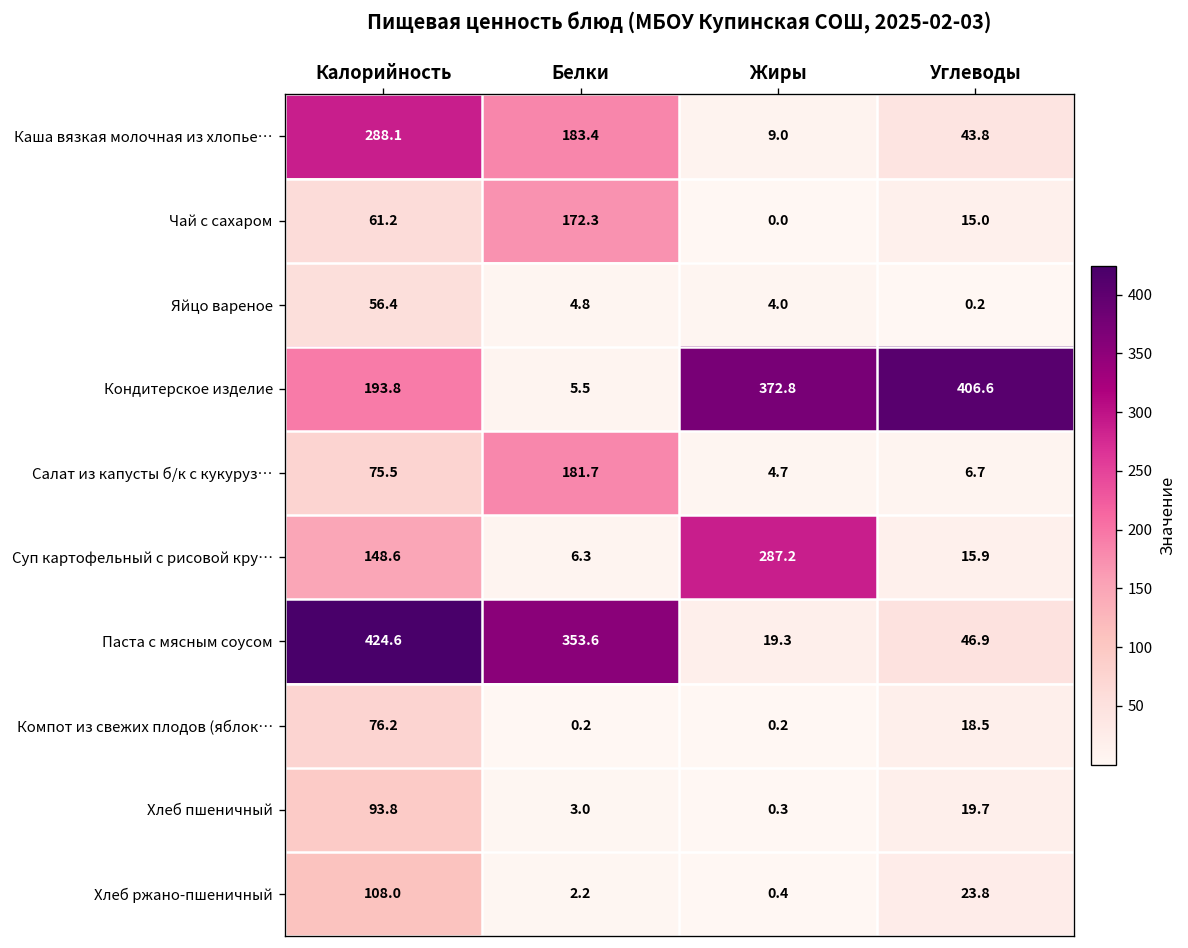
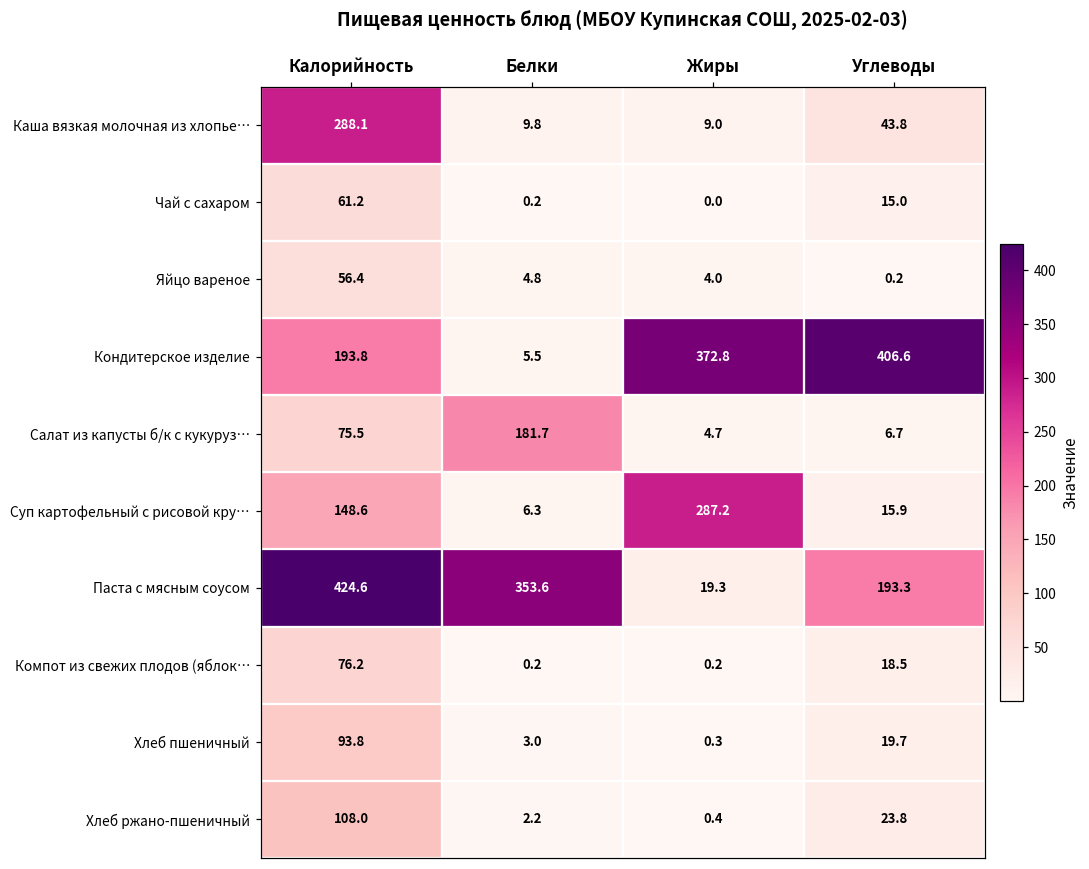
  {
    "Каша вязкая молочная из хлопье…": {
      "Калорийность": 288.1,
-     "Белки": 183.4,
+     "Белки": 9.8,
      "Жиры": 9.0,
      "Углеводы": 43.8
    },
    "Чай с сахаром": {
      "Калорийность": 61.2,
-     "Белки": 172.3,
+     "Белки": 0.2,
      "Жиры": 0.0,
      "Углеводы": 15.0
    },
    "Яйцо вареное": {
      "Калорийность": 56.4,
      "Белки": 4.8,
      "Жиры": 4.0,
      "Углеводы": 0.2
    },
    "Кондитерское изделие": {
      "Калорийность": 193.8,
      "Белки": 5.5,
      "Жиры": 372.8,
      "Углеводы": 406.6
    },
    "Салат из капусты б/к с кукуруз…": {
      "Калорийность": 75.5,
      "Белки": 181.7,
      "Жиры": 4.7,
      "Углеводы": 6.7
    },
    "Суп картофельный с рисовой кру…": {
      "Калорийность": 148.6,
      "Белки": 6.3,
      "Жиры": 287.2,
      "Углеводы": 15.9
    },
    "Паста с мясным соусом": {
      "Калорийность": 424.6,
      "Белки": 353.6,
      "Жиры": 19.3,
-     "Углеводы": 46.9
+     "Углеводы": 193.3
    },
    "Компот из свежих плодов (яблок…": {
      "Калорийность": 76.2,
      "Белки": 0.2,
      "Жиры": 0.2,
      "Углеводы": 18.5
    },
    "Хлеб пшеничный": {
      "Калорийность": 93.8,
      "Белки": 3.0,
      "Жиры": 0.3,
      "Углеводы": 19.7
    },
    "Хлеб ржано-пшеничный": {
      "Калорийность": 108.0,
      "Белки": 2.2,
      "Жиры": 0.4,
      "Углеводы": 23.8
    }
  }
